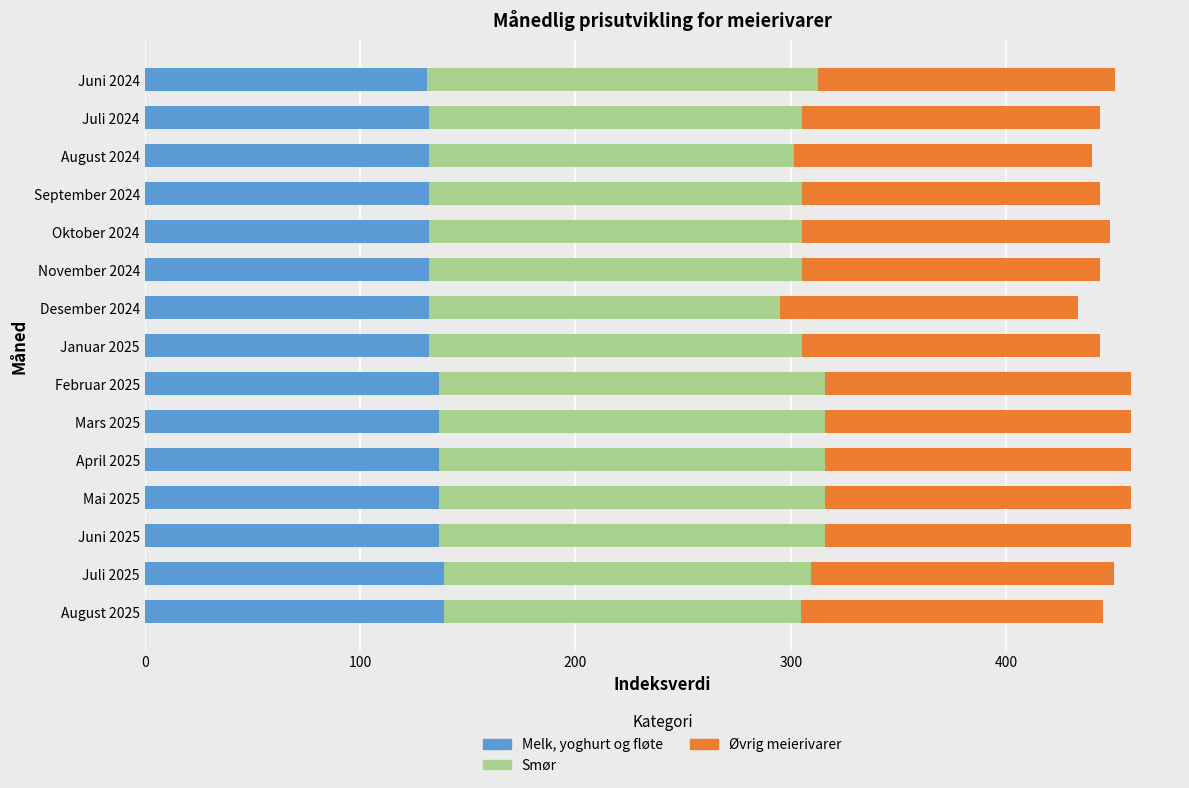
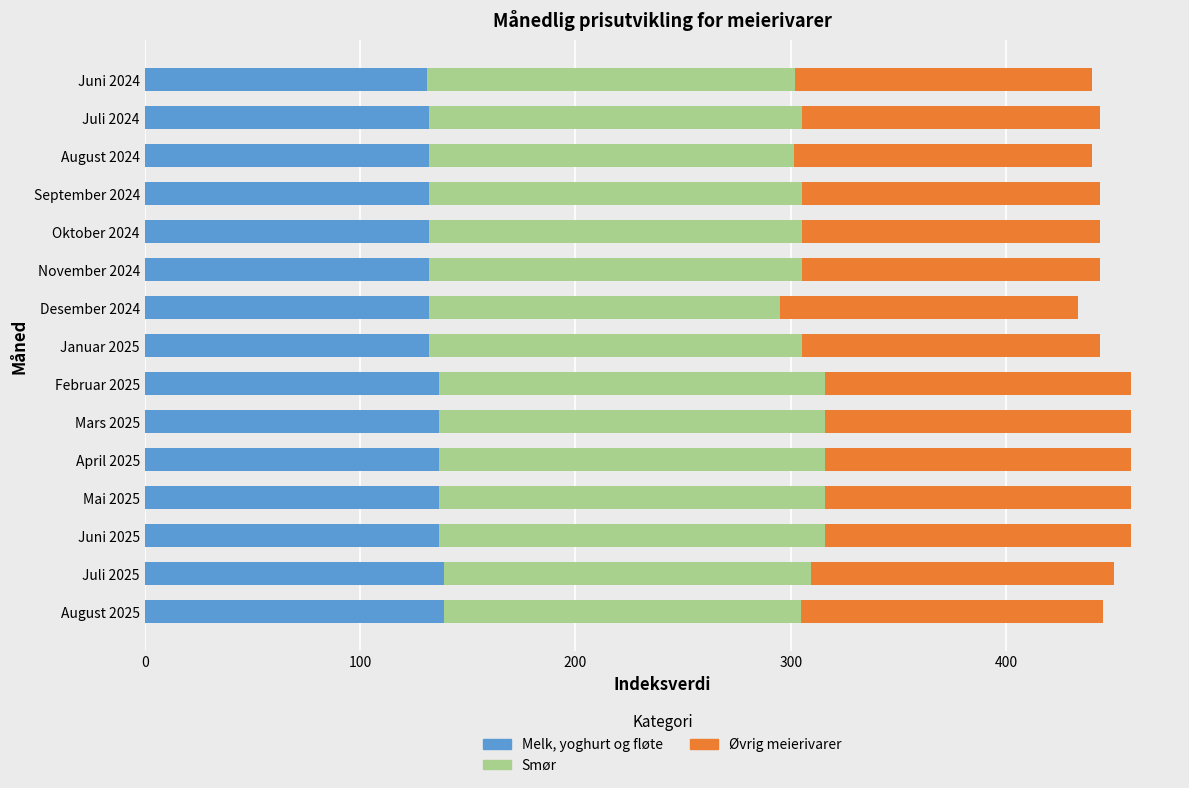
  {
    "Melk, yoghurt og fløte": {
      "Juni 2024": 131,
      "Juli 2024": 132,
      "August 2024": 132,
      "September 2024": 132,
      "Oktober 2024": 132,
      "November 2024": 132,
      "Desember 2024": 132,
      "Januar 2025": 132,
      "Februar 2025": 137,
      "Mars 2025": 137,
      "April 2025": 137,
      "Mai 2025": 137,
      "Juni 2025": 137,
      "Juli 2025": 139,
      "August 2025": 139
    },
    "Smør": {
-     "Juni 2024": 182,
+     "Juni 2024": 171,
      "Juli 2024": 173,
      "August 2024": 169,
      "September 2024": 173,
      "Oktober 2024": 173,
      "November 2024": 173,
      "Desember 2024": 163,
      "Januar 2025": 173,
      "Februar 2025": 179,
      "Mars 2025": 179,
      "April 2025": 179,
      "Mai 2025": 179,
      "Juni 2025": 179,
      "Juli 2025": 170,
      "August 2025": 166
    },
    "Øvrig meierivarer": {
      "Juni 2024": 138,
      "Juli 2024": 138,
      "August 2024": 138,
      "September 2024": 138,
-     "Oktober 2024": 143,
+     "Oktober 2024": 138,
      "November 2024": 138,
      "Desember 2024": 138,
      "Januar 2025": 138,
      "Februar 2025": 142,
      "Mars 2025": 142,
      "April 2025": 142,
      "Mai 2025": 142,
      "Juni 2025": 142,
      "Juli 2025": 140,
      "August 2025": 140
    }
  }
